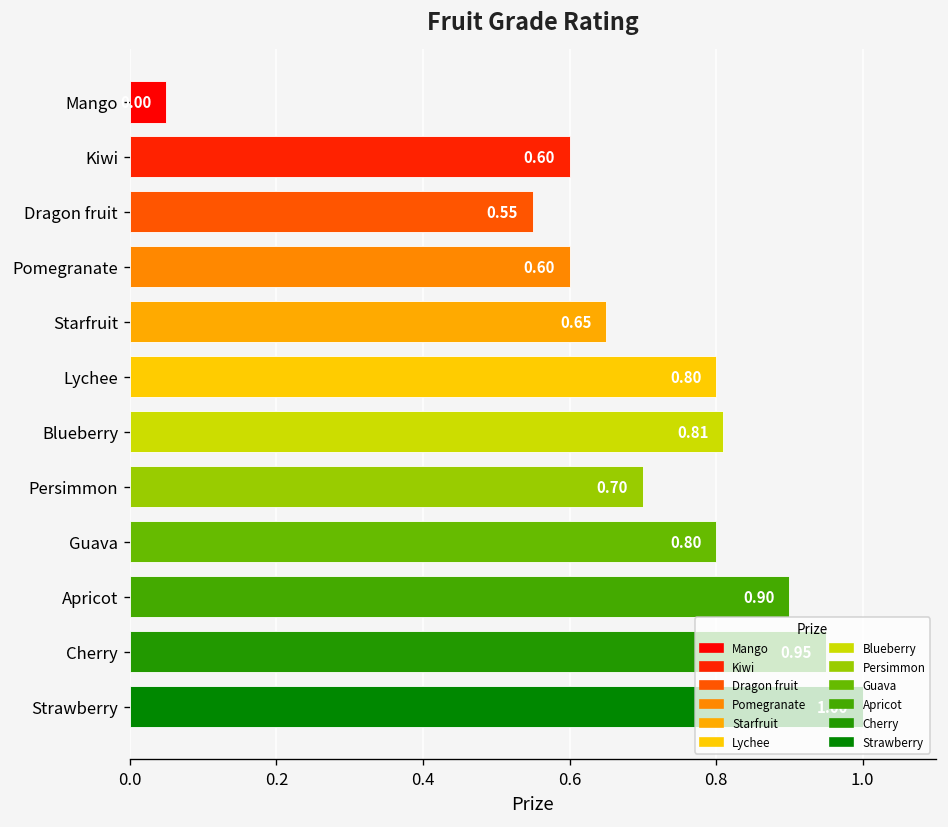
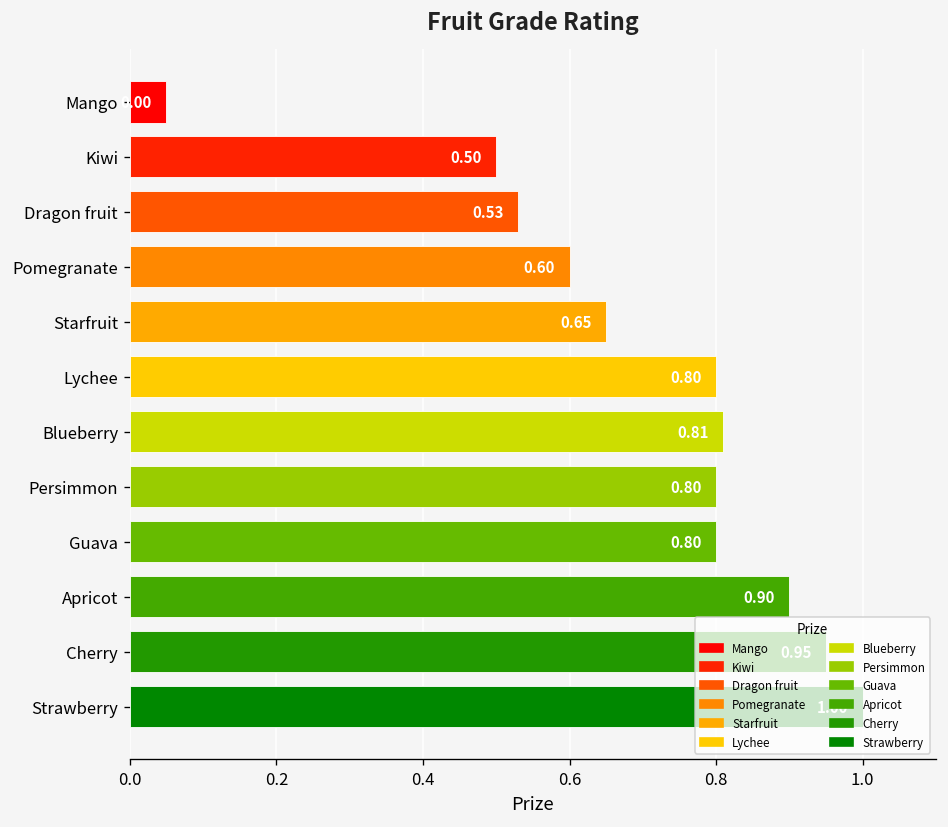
  {
-   "Kiwi": 0.60,
-   "Dragon fruit": 0.55,
+   "Kiwi": 0.50,
+   "Dragon fruit": 0.53,
    "Pomegranate": 0.60,
    "Starfruit": 0.65,
    "Lychee": 0.80,
    "Blueberry": 0.81,
-   "Persimmon": 0.70,
+   "Persimmon": 0.80,
    "Guava": 0.80,
    "Apricot": 0.90
  }
